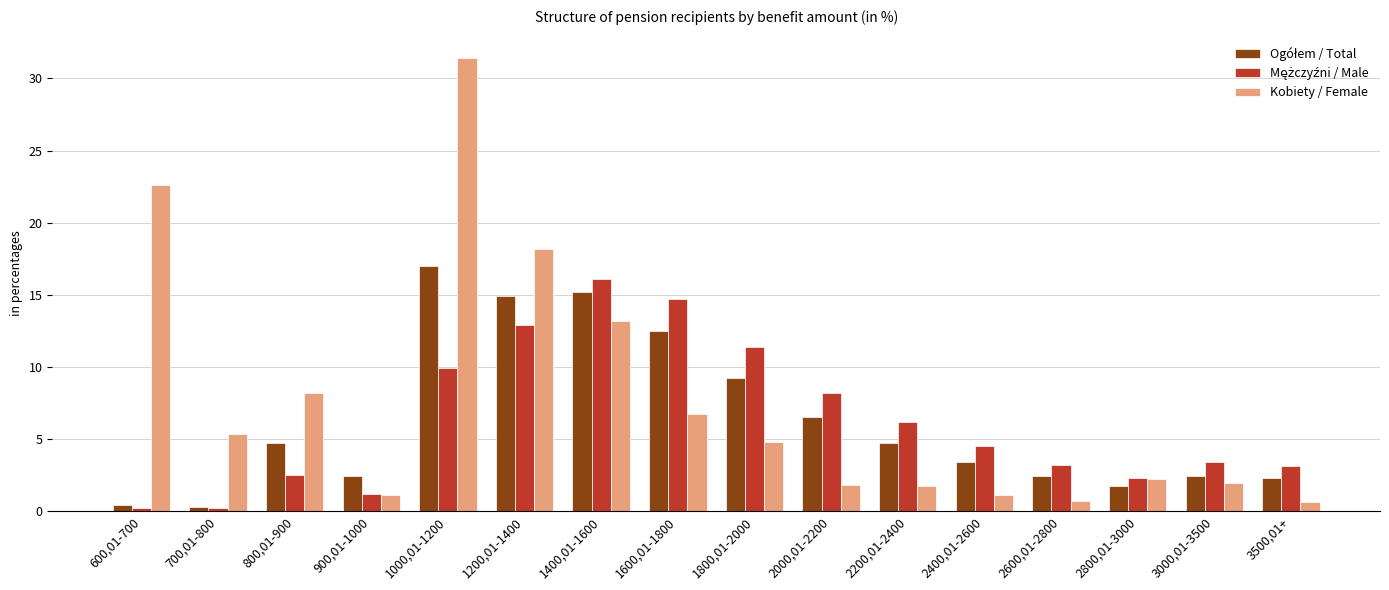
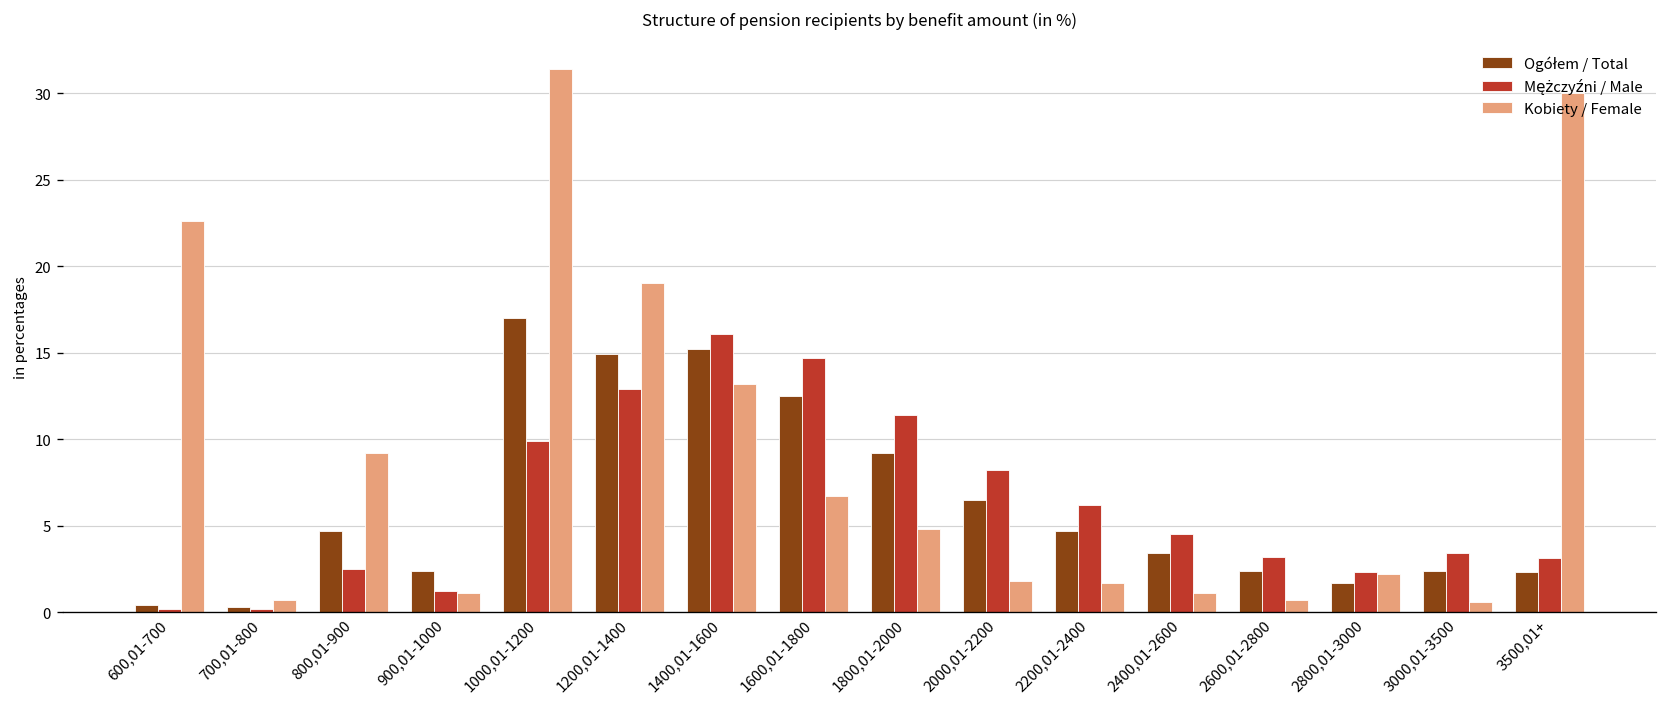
  {
    "Kobiety / Female": {
      "600,01-700": 22.6,
-     "700,01-800": 5.3,
-     "800,01-900": 8.2,
+     "700,01-800": 0.7,
+     "800,01-900": 9.2,
      "900,01-1000": 1.1,
      "1000,01-1200": 31.4,
-     "1200,01-1400": 18.2,
+     "1200,01-1400": 19.0,
      "1400,01-1600": 13.2,
      "1600,01-1800": 6.7,
      "1800,01-2000": 4.8,
      "2000,01-2200": 1.8,
      "2200,01-2400": 1.7,
      "2400,01-2600": 1.1,
      "2600,01-2800": 0.7,
      "2800,01-3000": 2.2,
-     "3000,01-3500": 1.9,
-     "3500,01+": 0.6
+     "3000,01-3500": 0.6,
+     "3500,01+": 30.0
    }
  }
